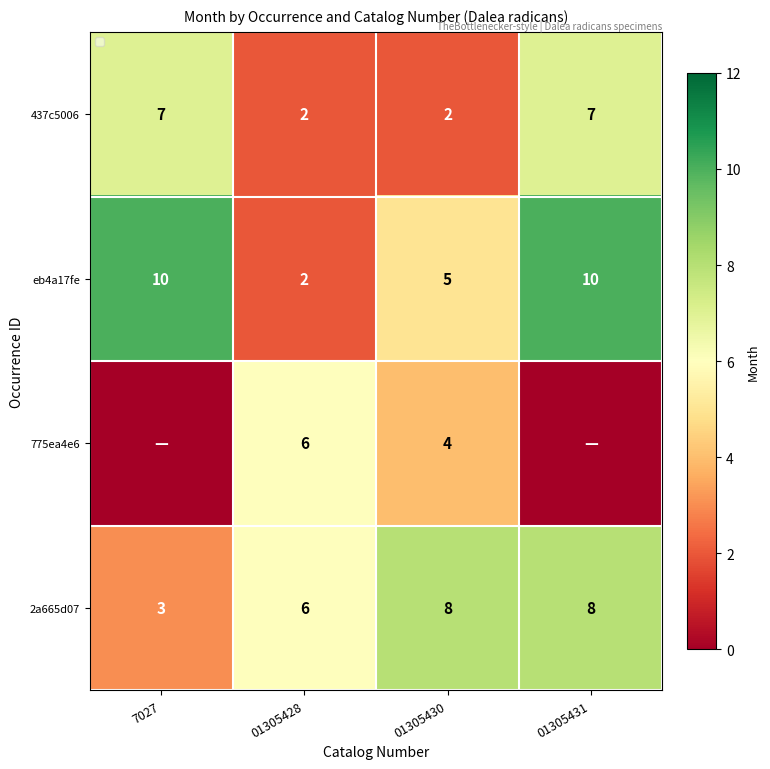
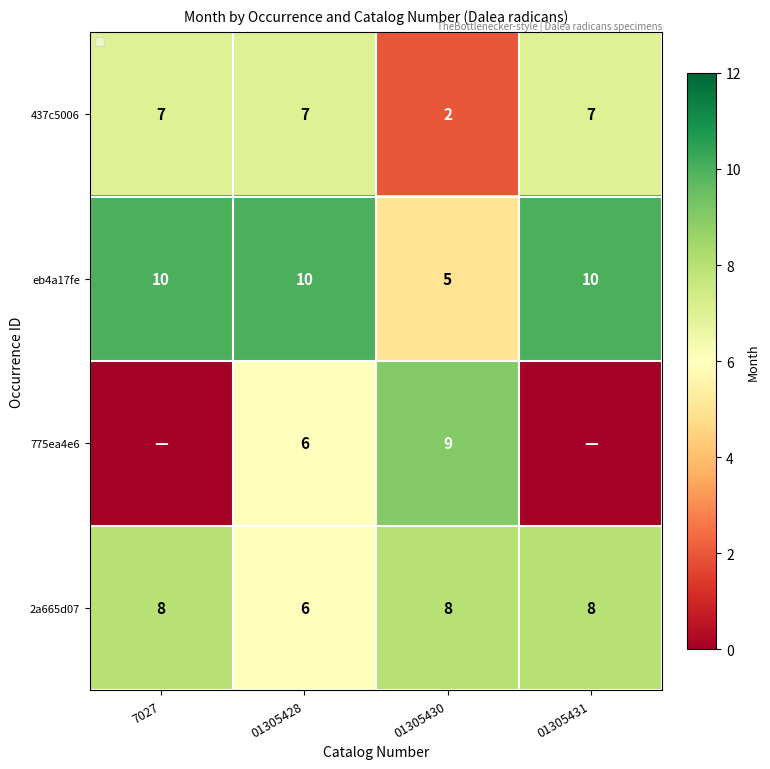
  {
    "437c5006": {
      "7027": 7,
-     "01305428": 2,
+     "01305428": 7,
      "01305430": 2,
      "01305431": 7
    },
    "eb4a17fe": {
      "7027": 10,
-     "01305428": 2,
+     "01305428": 10,
      "01305430": 5,
      "01305431": 10
    },
    "775ea4e6": {
      "01305428": 6,
-     "01305430": 4
+     "01305430": 9
    },
    "2a665d07": {
-     "7027": 3,
+     "7027": 8,
      "01305428": 6,
      "01305430": 8,
      "01305431": 8
    }
  }
